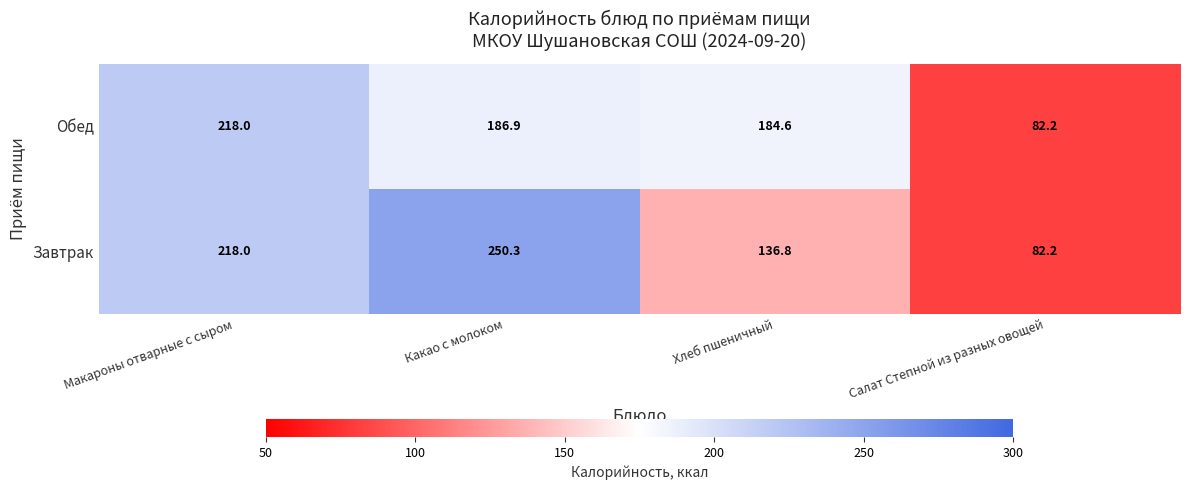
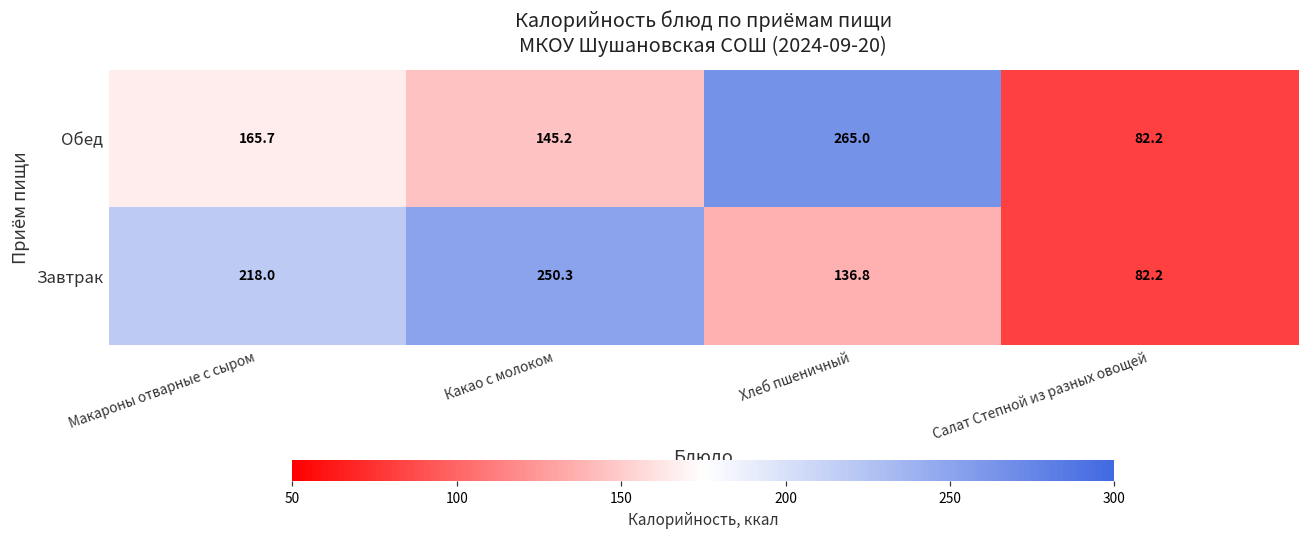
  {
    "Обед": {
-     "Макароны отварные с сыром": 218.0,
-     "Какао с молоком": 186.9,
-     "Хлеб пшеничный": 184.6,
+     "Макароны отварные с сыром": 165.7,
+     "Какао с молоком": 145.2,
+     "Хлеб пшеничный": 265.0,
      "Салат Степной из разных овощей": 82.2
    },
    "Завтрак": {
      "Макароны отварные с сыром": 218.0,
      "Какао с молоком": 250.3,
      "Хлеб пшеничный": 136.8,
      "Салат Степной из разных овощей": 82.2
    }
  }
